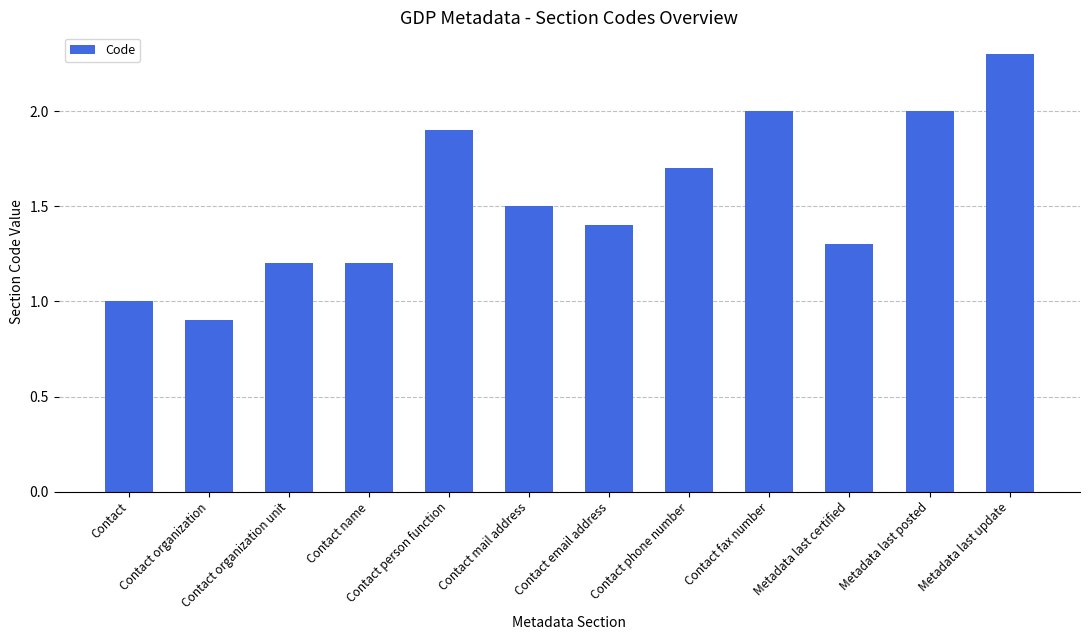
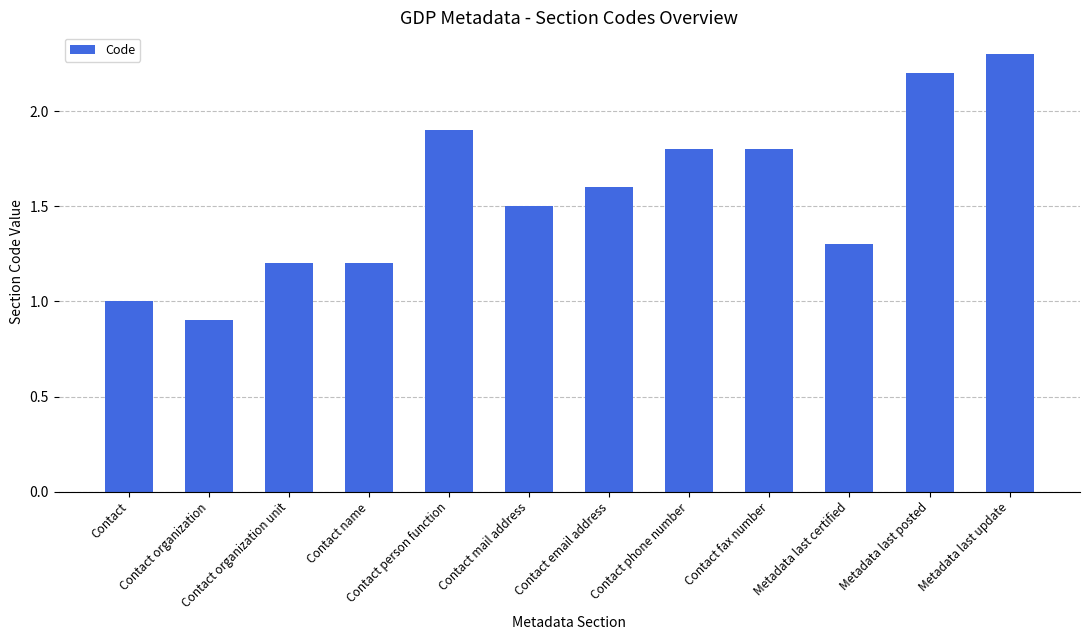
  {
    "Contact": 1.0,
    "Contact organization": 0.9,
    "Contact organization unit": 1.2,
    "Contact name": 1.2,
    "Contact person function": 1.9,
    "Contact mail address": 1.5,
-   "Contact email address": 1.4,
-   "Contact phone number": 1.7,
-   "Contact fax number": 2.0,
+   "Contact email address": 1.6,
+   "Contact phone number": 1.8,
+   "Contact fax number": 1.8,
    "Metadata last certified": 1.3,
-   "Metadata last posted": 2.0,
+   "Metadata last posted": 2.2,
    "Metadata last update": 2.3
  }
